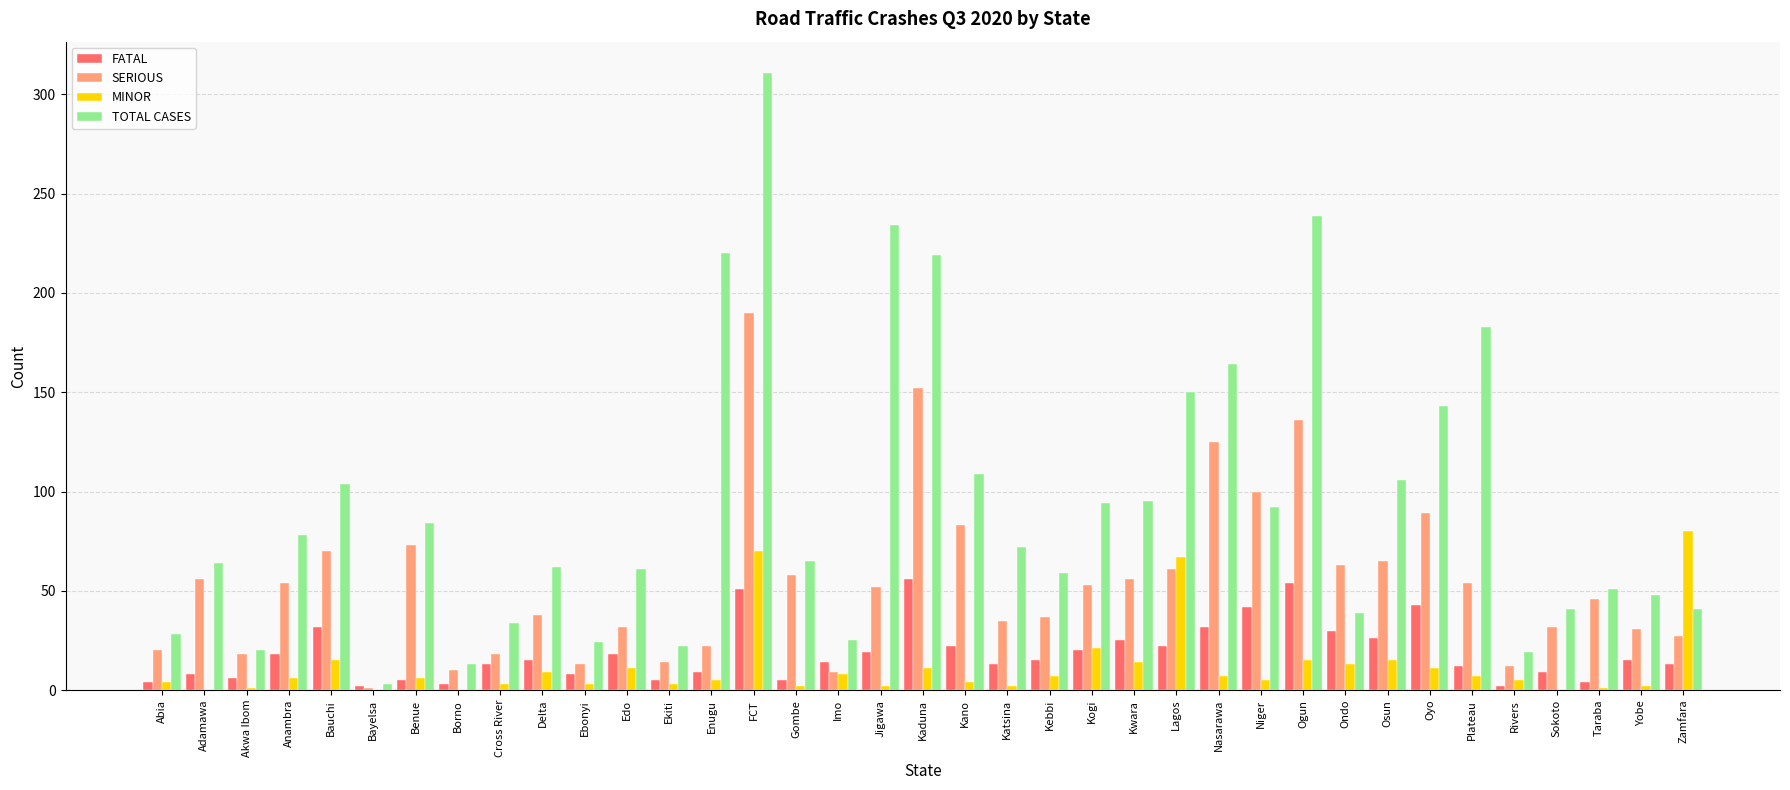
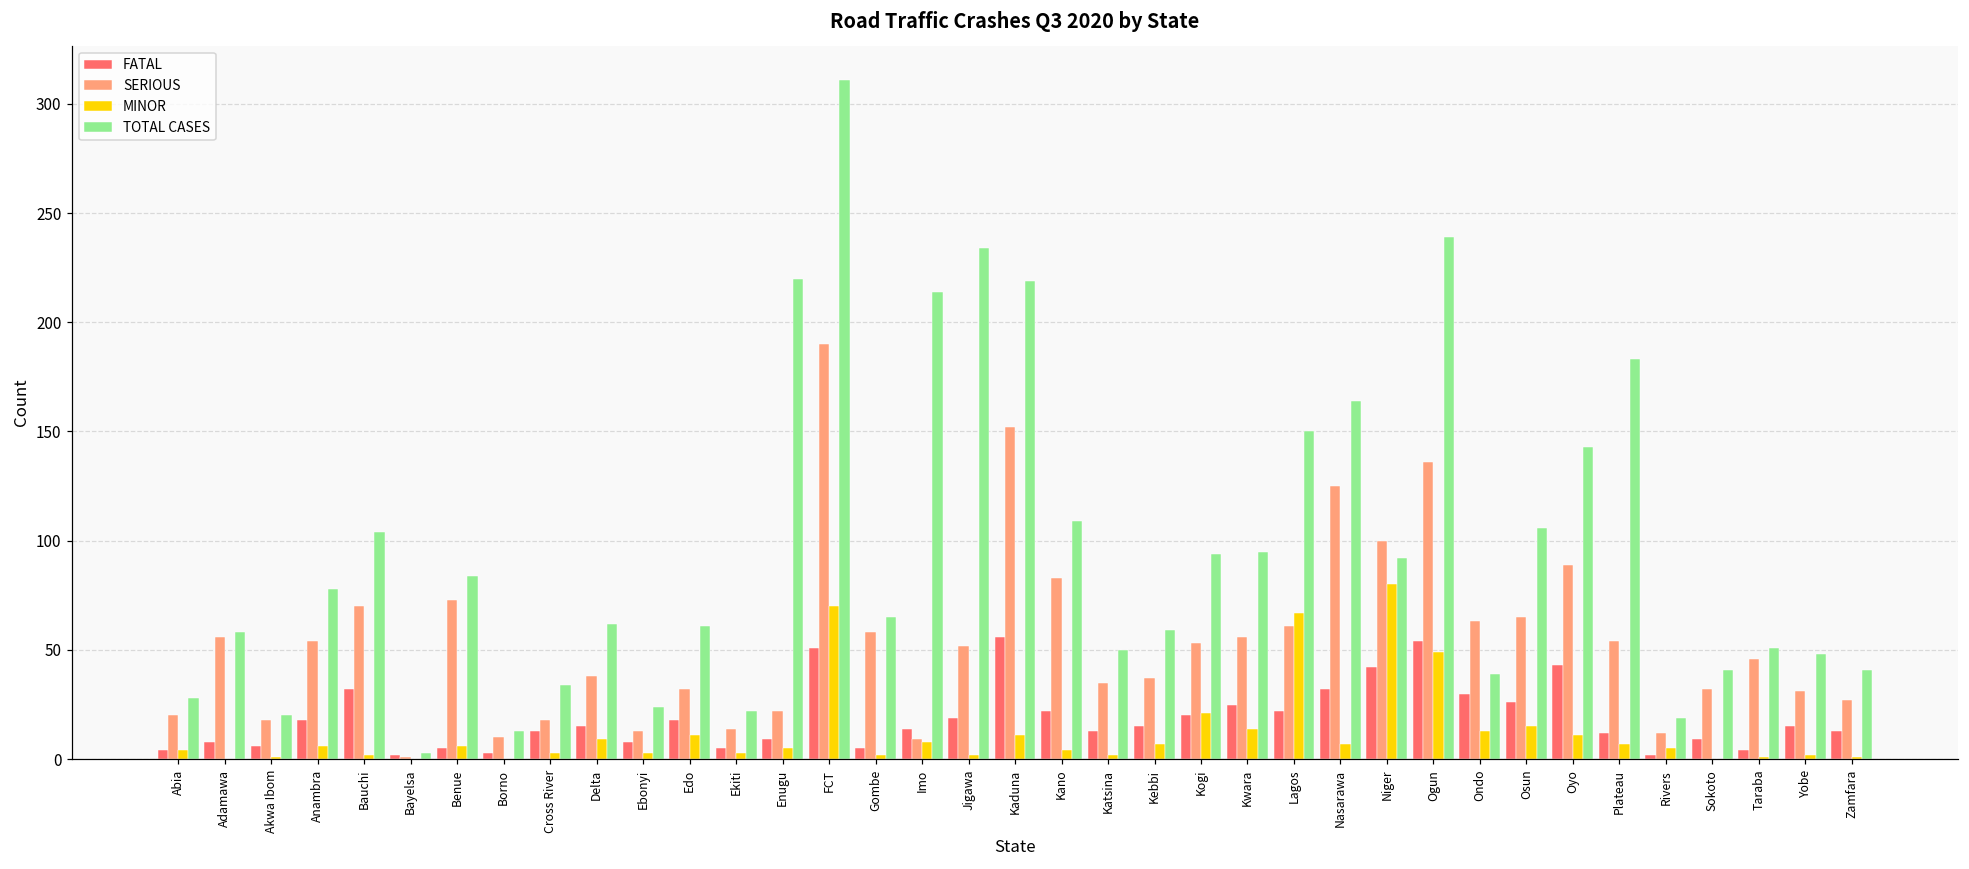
  {
    "MINOR": {
      "Abia": 4,
      "Adamawa": 0,
      "Anambra": 6,
-     "Bauchi": 15,
+     "Bauchi": 2,
      "Bayelsa": 0,
      "Benue": 6,
      "Borno": 0,
      "Cross River": 3,
      "Delta": 9,
      "Ebonyi": 3,
      "Edo": 11,
      "Ekiti": 3,
      "Enugu": 5,
      "FCT": 70,
      "Gombe": 2,
      "Imo": 8,
      "Jigawa": 2,
      "Kaduna": 11,
      "Kano": 4,
      "Katsina": 2,
      "Kebbi": 7,
      "Kogi": 21,
      "Kwara": 14,
      "Lagos": 67,
      "Nasarawa": 7,
-     "Niger": 5,
-     "Ogun": 15,
+     "Niger": 80,
+     "Ogun": 49,
      "Ondo": 13,
      "Osun": 15,
      "Oyo": 11,
      "Plateau": 7,
      "Rivers": 5,
      "Sokoto": 0,
      "Yobe": 2,
-     "Zamfara": 80
+     "Zamfara": 1
    },
    "TOTAL CASES": {
      "Abia": 28,
-     "Adamawa": 64,
+     "Adamawa": 58,
      "Akwa Ibom": 20,
      "Anambra": 78,
      "Bauchi": 104,
      "Bayelsa": 3,
      "Benue": 84,
      "Borno": 13,
      "Cross River": 34,
      "Delta": 62,
      "Ebonyi": 24,
      "Edo": 61,
      "Ekiti": 22,
      "Enugu": 220,
      "FCT": 311,
      "Gombe": 65,
-     "Imo": 25,
+     "Imo": 214,
      "Jigawa": 234,
      "Kaduna": 219,
      "Kano": 109,
-     "Katsina": 72,
+     "Katsina": 50,
      "Kebbi": 59,
      "Kogi": 94,
      "Kwara": 95,
      "Lagos": 150,
      "Nasarawa": 164,
      "Niger": 92,
      "Ogun": 239,
      "Ondo": 39,
      "Osun": 106,
      "Oyo": 143,
      "Plateau": 183,
      "Rivers": 19,
      "Sokoto": 41,
      "Taraba": 51,
      "Yobe": 48,
      "Zamfara": 41
    }
  }
